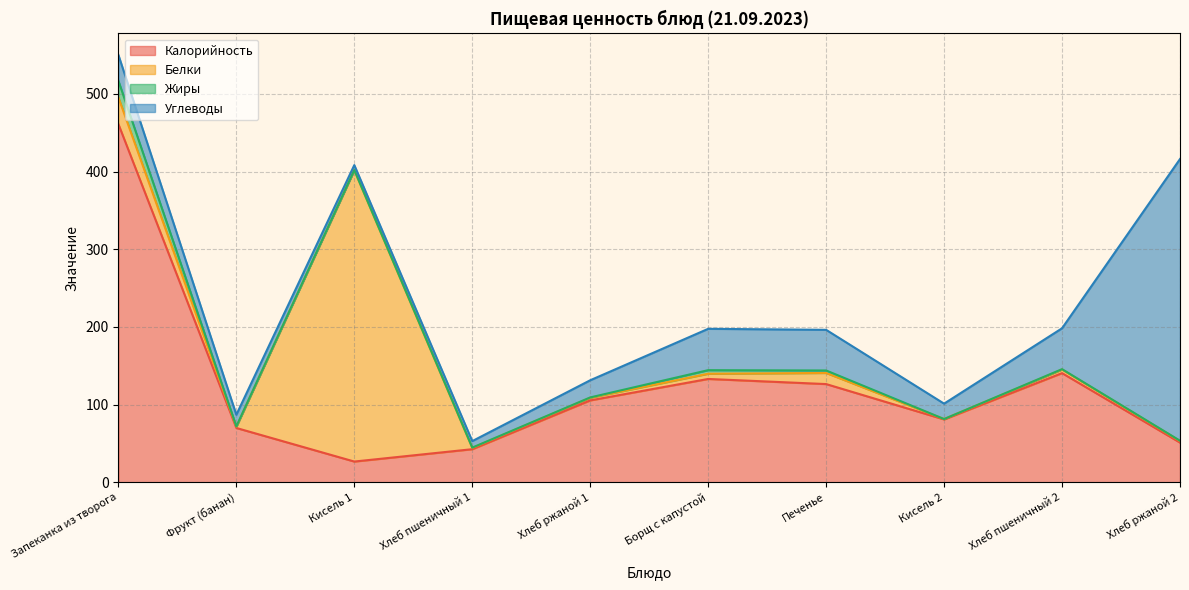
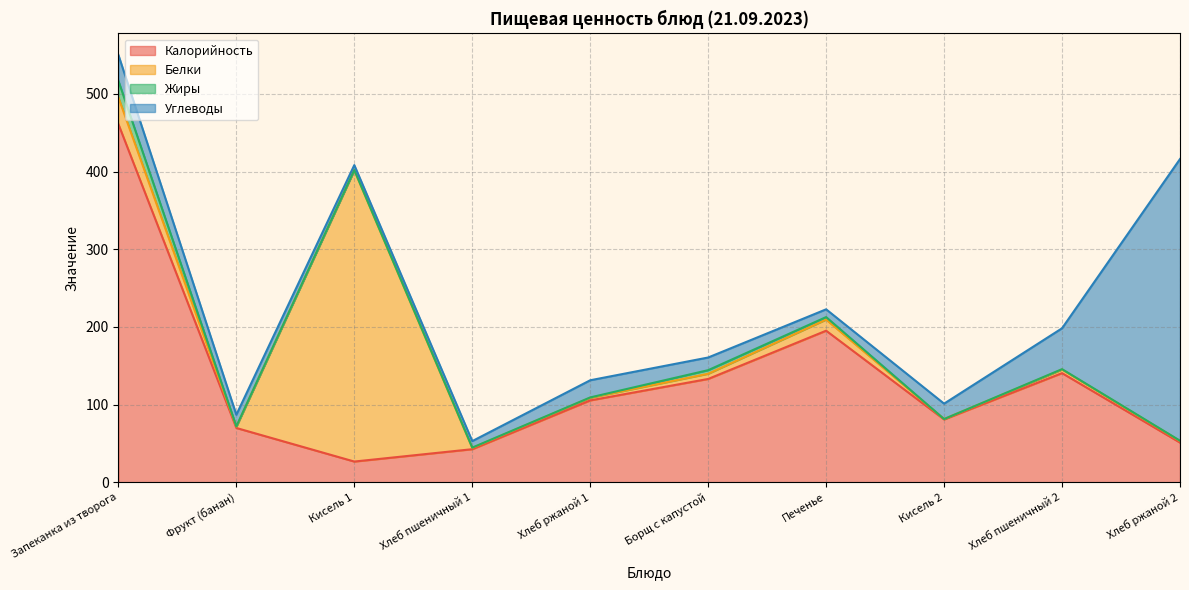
  {
    "Калорийность": {
      "Запеканка из творога": 460,
      "Кисель 1": 30,
      "Хлеб ржаной 1": 110,
      "Борщ с капустой": 130,
-     "Печенье": 130,
+     "Печенье": 200,
      "Хлеб пшеничный 2": 140
    },
    "Белки": {
      "Запеканка из творога": 30,
      "Борщ с капустой": 10
    },
    "Жиры": {
      "Запеканка из творога": 20,
      "Борщ с капустой": 0
    },
    "Углеводы": {
      "Запеканка из творога": 30,
      "Фрукт (банан)": 20,
      "Кисель 1": 10,
      "Хлеб пшеничный 1": 10,
      "Хлеб ржаной 1": 20,
-     "Борщ с капустой": 50,
-     "Печенье": 50,
+     "Борщ с капустой": 20,
+     "Печенье": 10,
      "Кисель 2": 20,
      "Хлеб пшеничный 2": 50,
      "Хлеб ржаной 2": 360
    }
  }
